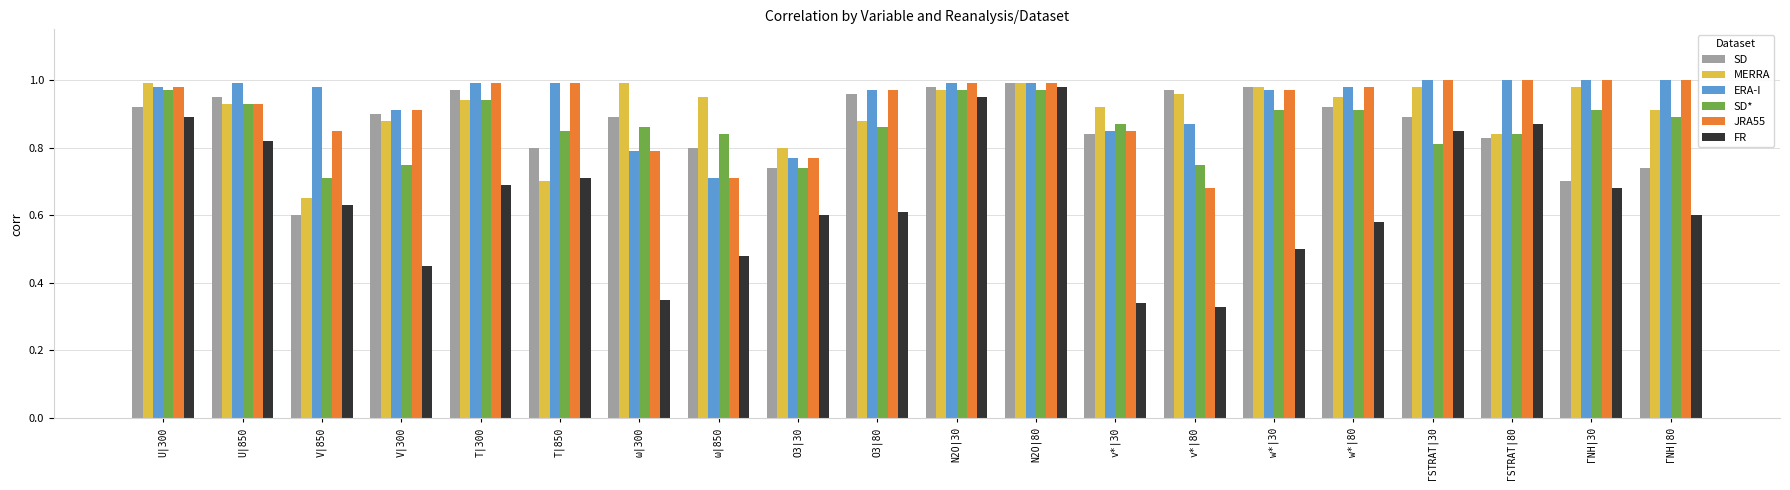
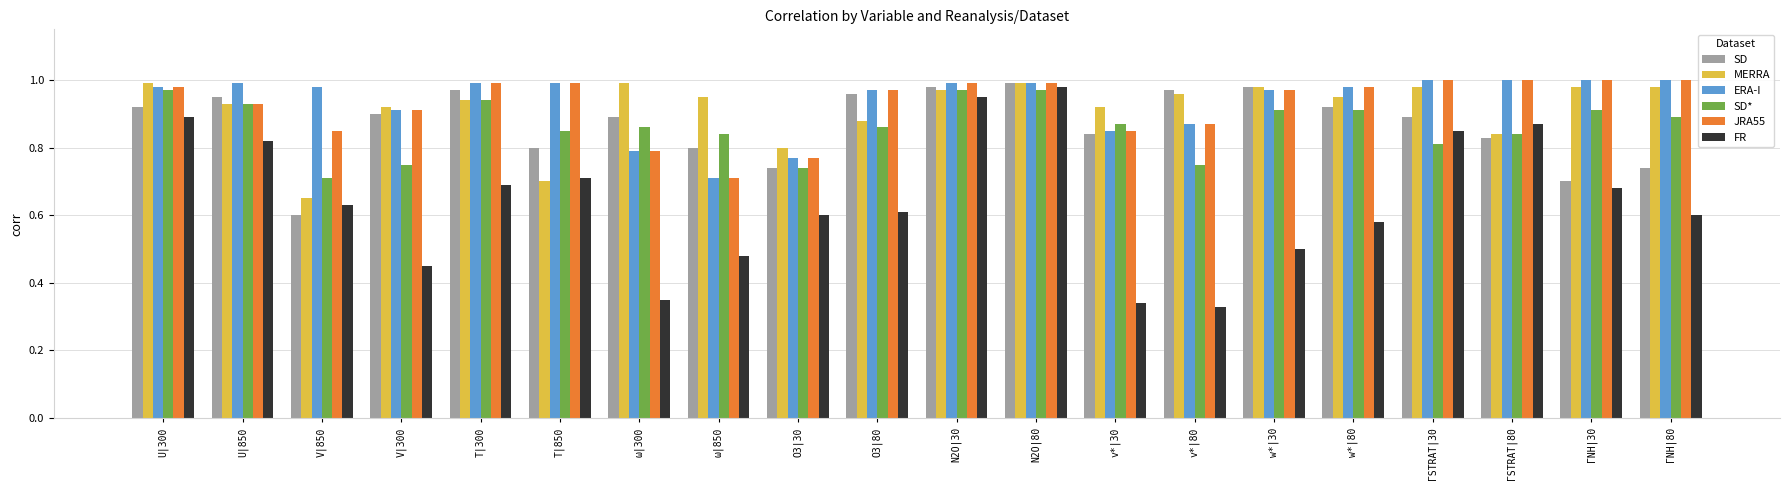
  {
    "SD": {
      "U|300": 0.92,
      "U|850": 0.95,
      "V|850": 0.60,
      "V|300": 0.90,
      "T|300": 0.97,
      "T|850": 0.80,
      "ω|300": 0.89,
      "ω|850": 0.80,
      "O3|30": 0.74,
      "O3|80": 0.96,
      "N2O|30": 0.98,
      "N2O|80": 0.99,
      "v*|30": 0.84,
      "v*|80": 0.97,
      "w*|30": 0.98,
      "w*|80": 0.92,
      "ΓSTRAT|30": 0.89,
      "ΓSTRAT|80": 0.83,
      "ΓNH|30": 0.70,
      "ΓNH|80": 0.74
    },
    "MERRA": {
      "U|300": 0.99,
      "U|850": 0.93,
      "V|850": 0.65,
-     "V|300": 0.88,
+     "V|300": 0.92,
      "T|300": 0.94,
      "T|850": 0.70,
      "ω|300": 0.99,
      "ω|850": 0.95,
      "O3|30": 0.80,
      "O3|80": 0.88,
      "N2O|30": 0.97,
      "N2O|80": 0.99,
      "v*|30": 0.92,
      "v*|80": 0.96,
      "w*|30": 0.98,
      "w*|80": 0.95,
      "ΓSTRAT|30": 0.98,
      "ΓSTRAT|80": 0.84,
      "ΓNH|30": 0.98,
-     "ΓNH|80": 0.91
+     "ΓNH|80": 0.98
    },
    "ERA-I": {
      "U|300": 0.98,
      "U|850": 0.99,
      "V|850": 0.98,
      "V|300": 0.91,
      "T|300": 0.99,
      "T|850": 0.99,
      "ω|300": 0.79,
      "ω|850": 0.71,
      "O3|30": 0.77,
      "O3|80": 0.97,
      "N2O|30": 0.99,
      "N2O|80": 0.99,
      "v*|30": 0.85,
      "v*|80": 0.87,
      "w*|30": 0.97,
      "w*|80": 0.98,
      "ΓSTRAT|30": 1.00,
      "ΓSTRAT|80": 1.00,
      "ΓNH|30": 1.00,
      "ΓNH|80": 1.00
    },
    "SD*": {
      "U|300": 0.97,
      "U|850": 0.93,
      "V|850": 0.71,
      "V|300": 0.75,
      "T|300": 0.94,
      "T|850": 0.85,
      "ω|300": 0.86,
      "ω|850": 0.84,
      "O3|30": 0.74,
      "O3|80": 0.86,
      "N2O|30": 0.97,
      "N2O|80": 0.97,
      "v*|30": 0.87,
      "v*|80": 0.75,
      "w*|30": 0.91,
      "w*|80": 0.91,
      "ΓSTRAT|30": 0.81,
      "ΓSTRAT|80": 0.84,
      "ΓNH|30": 0.91,
      "ΓNH|80": 0.89
    },
    "JRA55": {
      "U|300": 0.98,
      "U|850": 0.93,
      "V|850": 0.85,
      "V|300": 0.91,
      "T|300": 0.99,
      "T|850": 0.99,
      "ω|300": 0.79,
      "ω|850": 0.71,
      "O3|30": 0.77,
      "O3|80": 0.97,
      "N2O|30": 0.99,
      "N2O|80": 0.99,
      "v*|30": 0.85,
-     "v*|80": 0.68,
+     "v*|80": 0.87,
      "w*|30": 0.97,
      "w*|80": 0.98,
      "ΓSTRAT|30": 1.00,
      "ΓSTRAT|80": 1.00,
      "ΓNH|30": 1.00,
      "ΓNH|80": 1.00
    },
    "FR": {
      "U|300": 0.89,
      "U|850": 0.82,
      "V|850": 0.63,
      "V|300": 0.45,
      "T|300": 0.69,
      "T|850": 0.71,
      "ω|300": 0.35,
      "ω|850": 0.48,
      "O3|30": 0.60,
      "O3|80": 0.61,
      "N2O|30": 0.95,
      "N2O|80": 0.98,
      "v*|30": 0.34,
      "v*|80": 0.33,
      "w*|30": 0.50,
      "w*|80": 0.58,
      "ΓSTRAT|30": 0.85,
      "ΓSTRAT|80": 0.87,
      "ΓNH|30": 0.68,
      "ΓNH|80": 0.60
    }
  }
